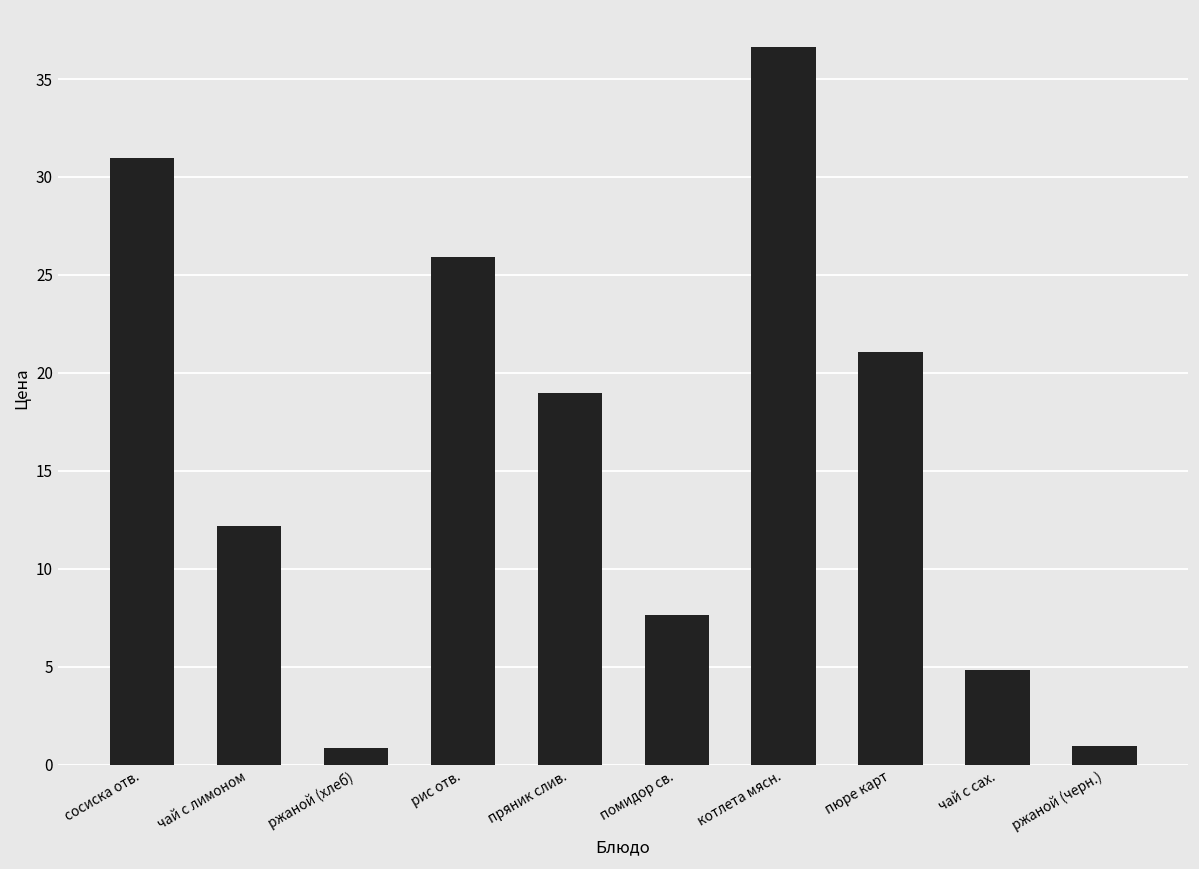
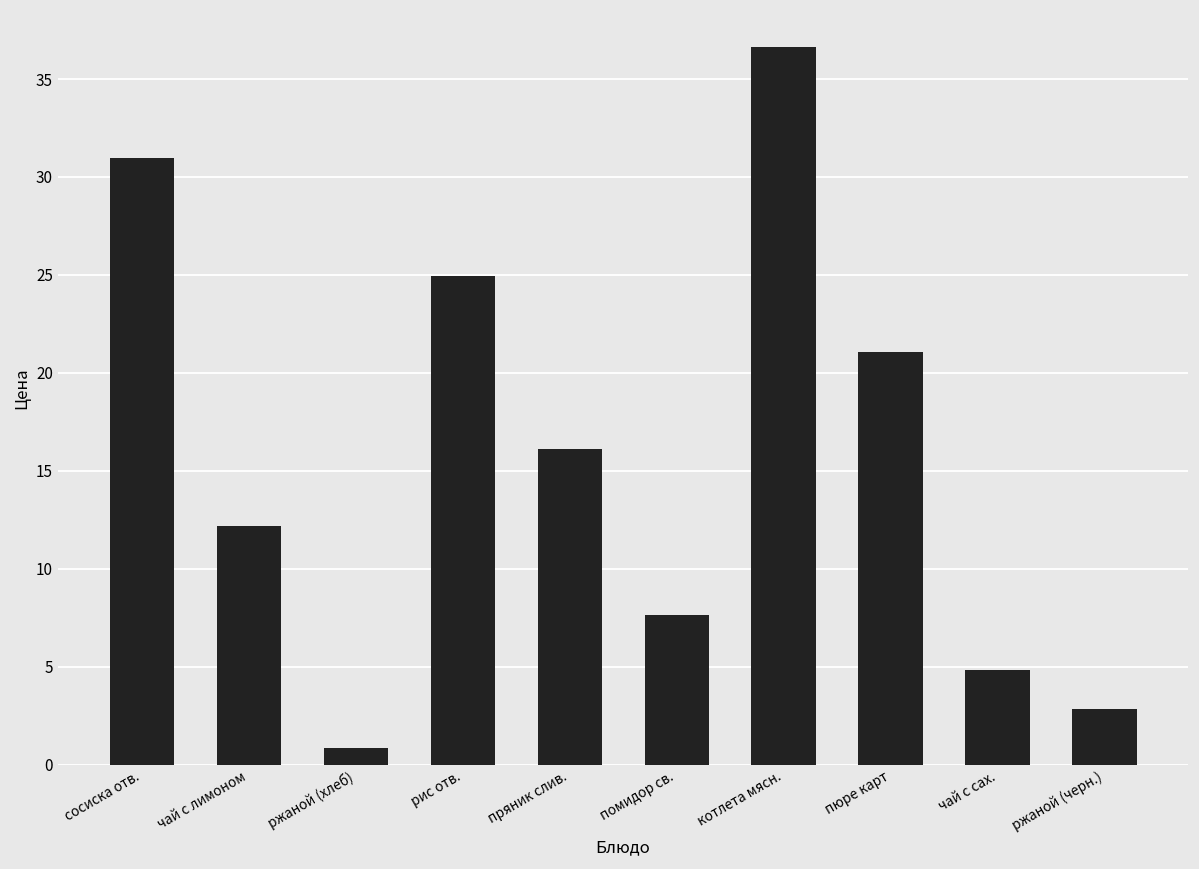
  {
    "сосиска отв.": 31.0,
    "чай с лимоном": 12.2,
    "ржаной (хлеб)": 0.9,
-   "рис отв.": 25.9,
-   "пряник слив.": 19.0,
+   "рис отв.": 24.9,
+   "пряник слив.": 16.1,
    "помидор св.": 7.7,
    "котлета мясн.": 36.6,
    "пюре карт": 21.1,
    "чай с сах.": 4.8,
-   "ржаной (черн.)": 1.0
+   "ржаной (черн.)": 2.9
  }
